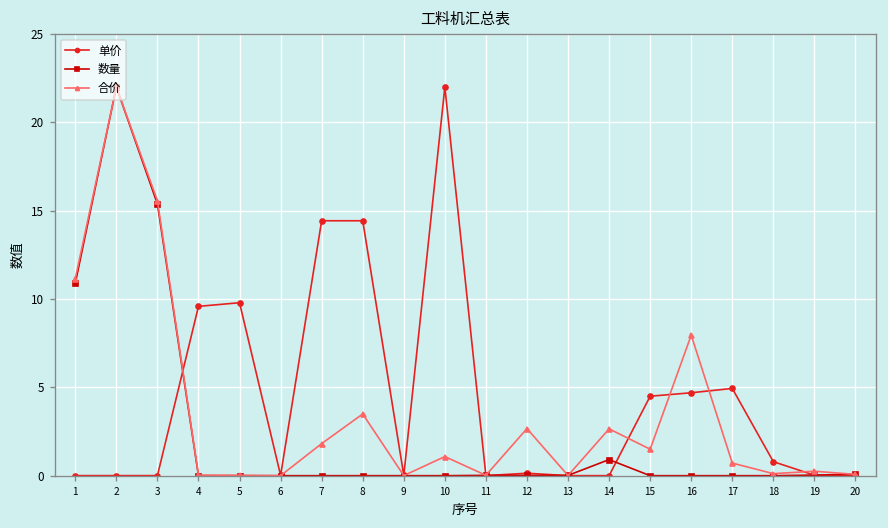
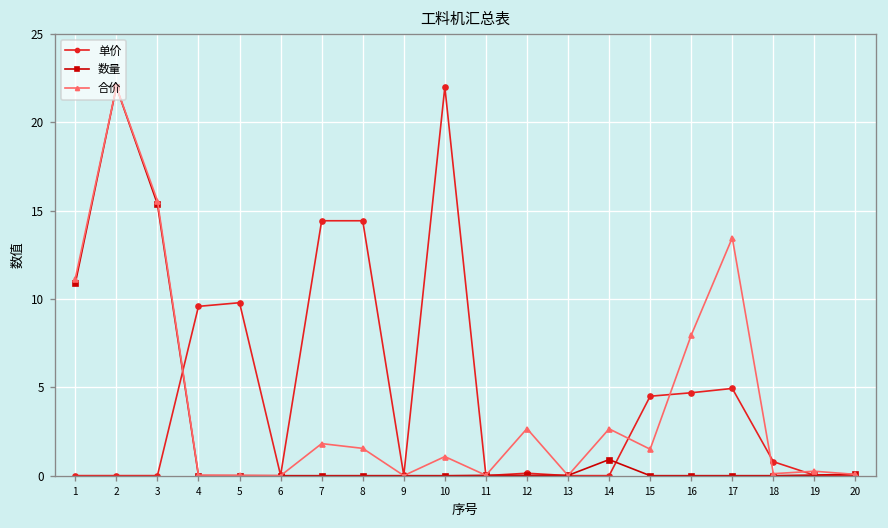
  {
    "合价": {
      "1": 11.2,
      "3": 15.6,
      "7": 1.8,
-     "8": 3.5,
+     "8": 1.5,
      "10": 1.1,
      "12": 2.7,
      "14": 2.7,
      "15": 1.5,
      "16": 8.0,
-     "17": 0.7,
+     "17": 13.5,
      "19": 0.3
    }
  }
